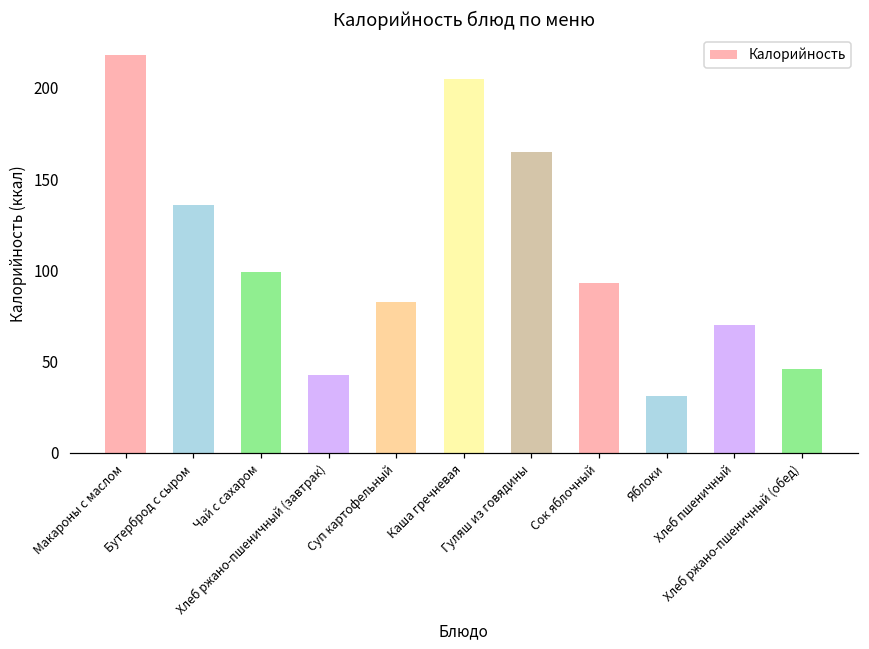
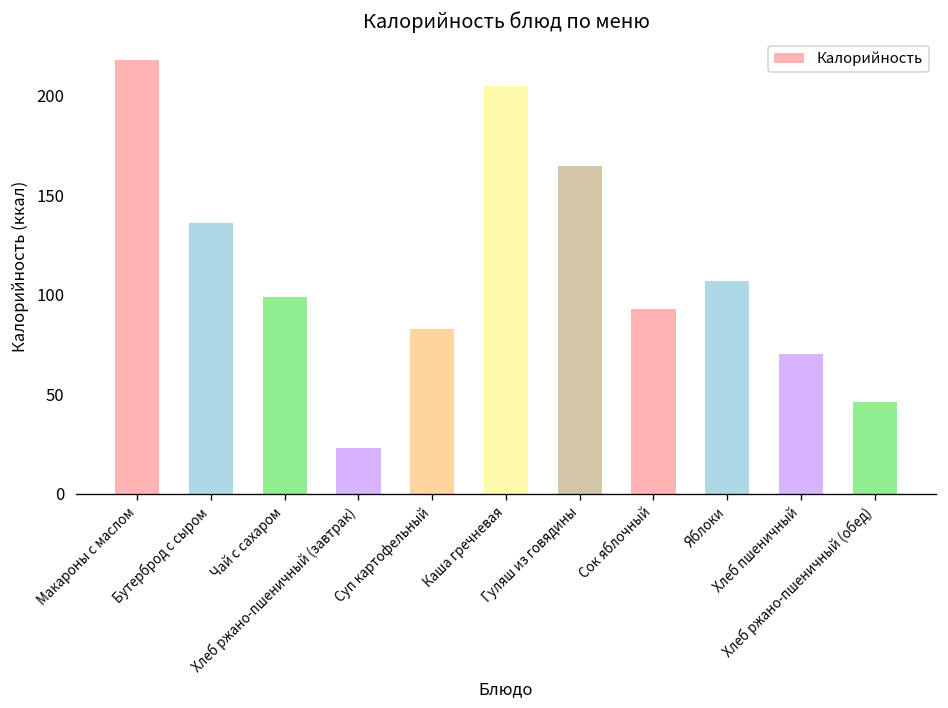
  {
    "Макароны с маслом": 218,
    "Бутерброд с сыром": 136,
    "Чай с сахаром": 99,
-   "Хлеб ржано-пшеничный (завтрак)": 43,
+   "Хлеб ржано-пшеничный (завтрак)": 23,
    "Суп картофельный": 83,
    "Каша гречневая": 205,
    "Гуляш из говядины": 165,
    "Сок яблочный": 93,
-   "Яблоки": 31,
+   "Яблоки": 107,
    "Хлеб пшеничный": 70,
    "Хлеб ржано-пшеничный (обед)": 46
  }
